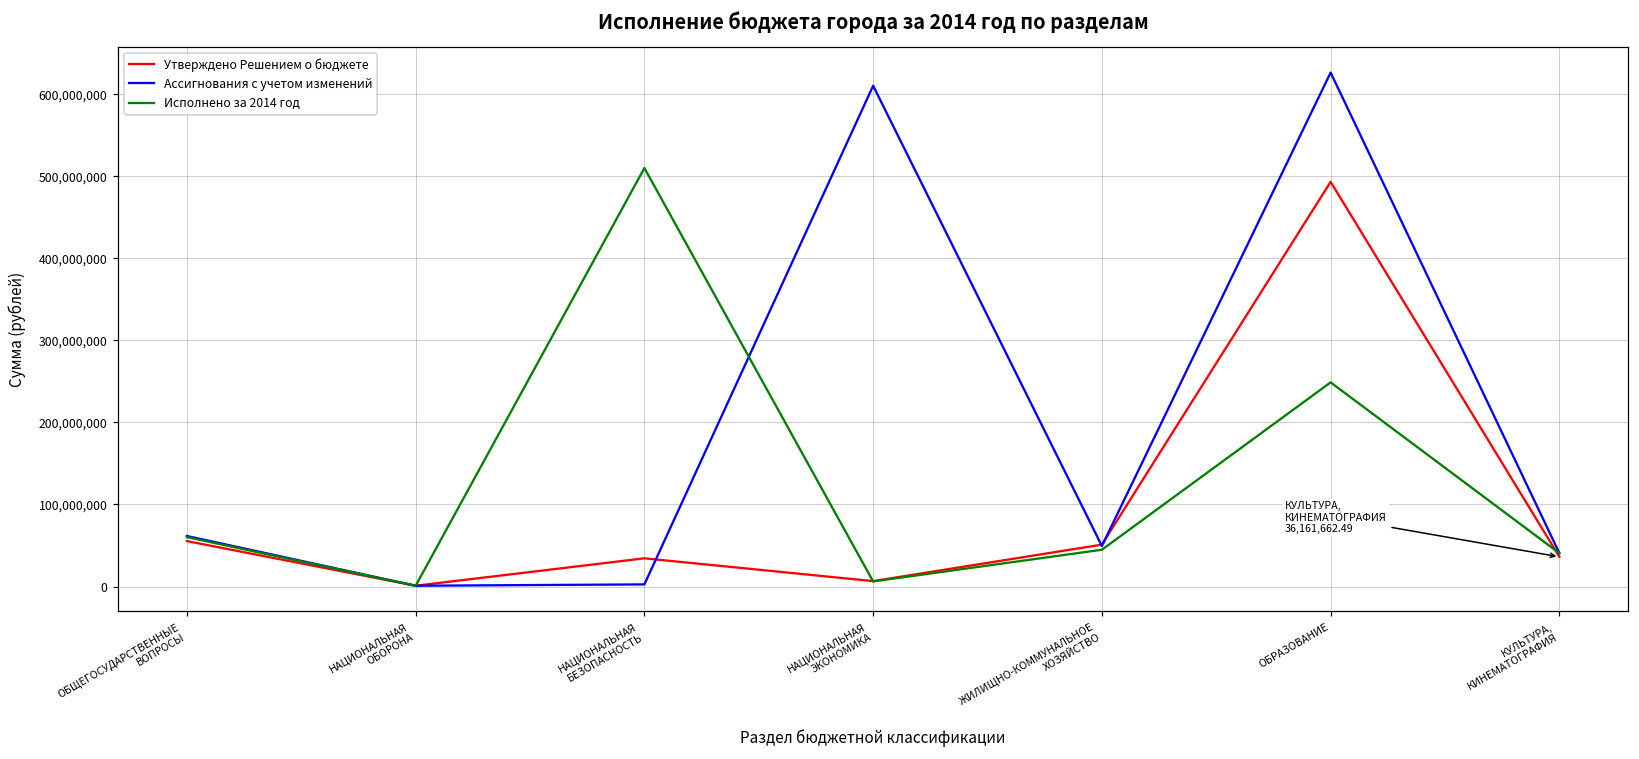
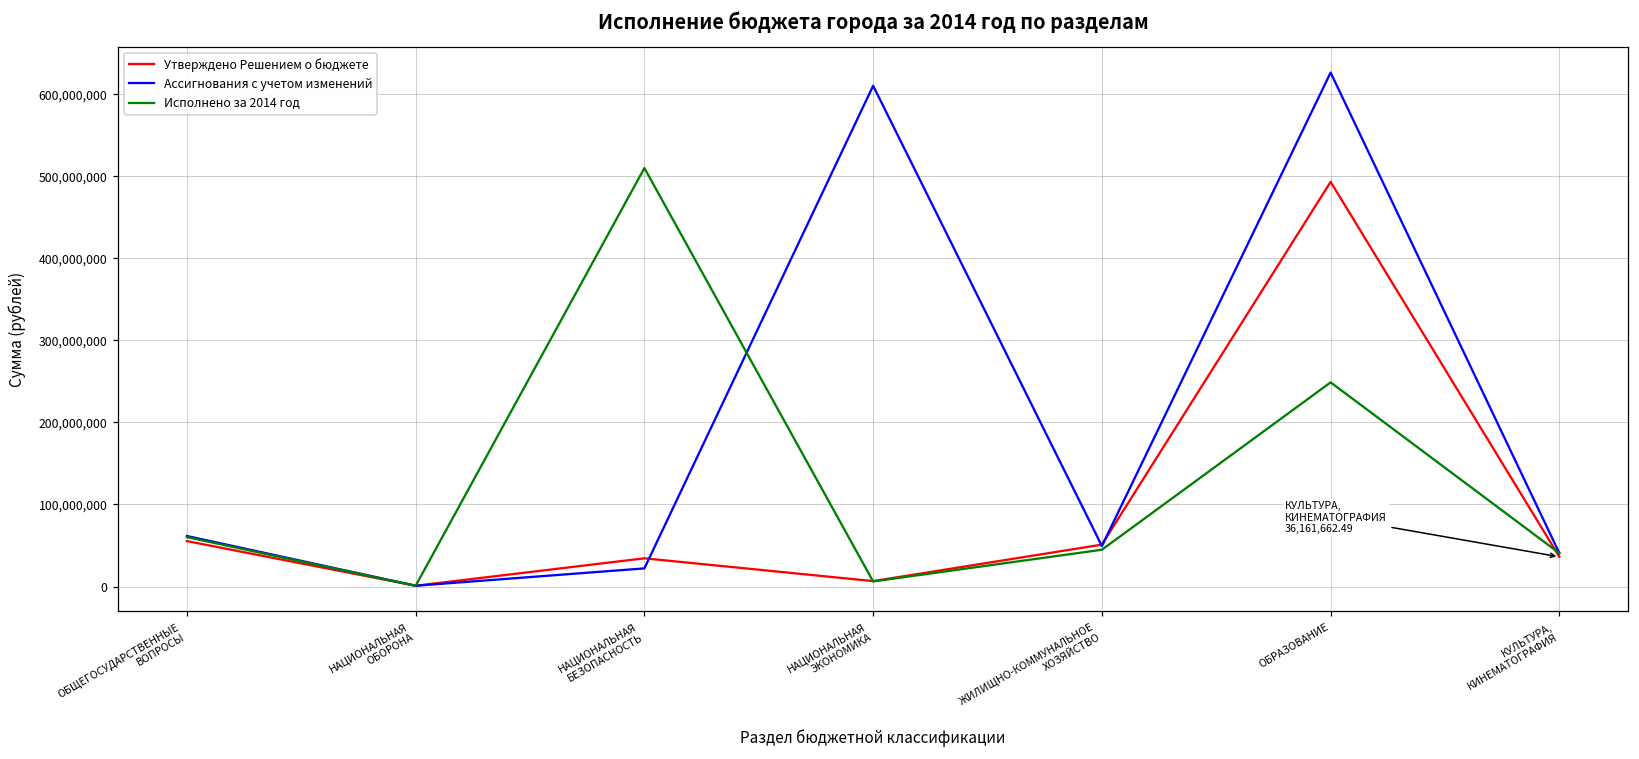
  {
    "Утверждено Решением о бюджете": {
      "ОБЩЕГОСУДАРСТВЕННЫЕ ВОПРОСЫ": "60,000,000",
      "НАЦИОНАЛЬНАЯ БЕЗОПАСНОСТЬ": "30,000,000",
      "ОБРАЗОВАНИЕ": "490,000,000"
    },
    "Ассигнования с учетом изменений": {
-     "НАЦИОНАЛЬНАЯ БЕЗОПАСНОСТЬ": "0",
+     "НАЦИОНАЛЬНАЯ БЕЗОПАСНОСТЬ": "20,000,000",
      "НАЦИОНАЛЬНАЯ ЭКОНОМИКА": "610,000,000",
      "ОБРАЗОВАНИЕ": "630,000,000"
    },
    "Исполнено за 2014 год": {
      "НАЦИОНАЛЬНАЯ БЕЗОПАСНОСТЬ": "510,000,000",
      "ЖИЛИЩНО-КОММУНАЛЬНОЕ ХОЗЯЙСТВО": "40,000,000",
      "ОБРАЗОВАНИЕ": "250,000,000"
    }
  }
